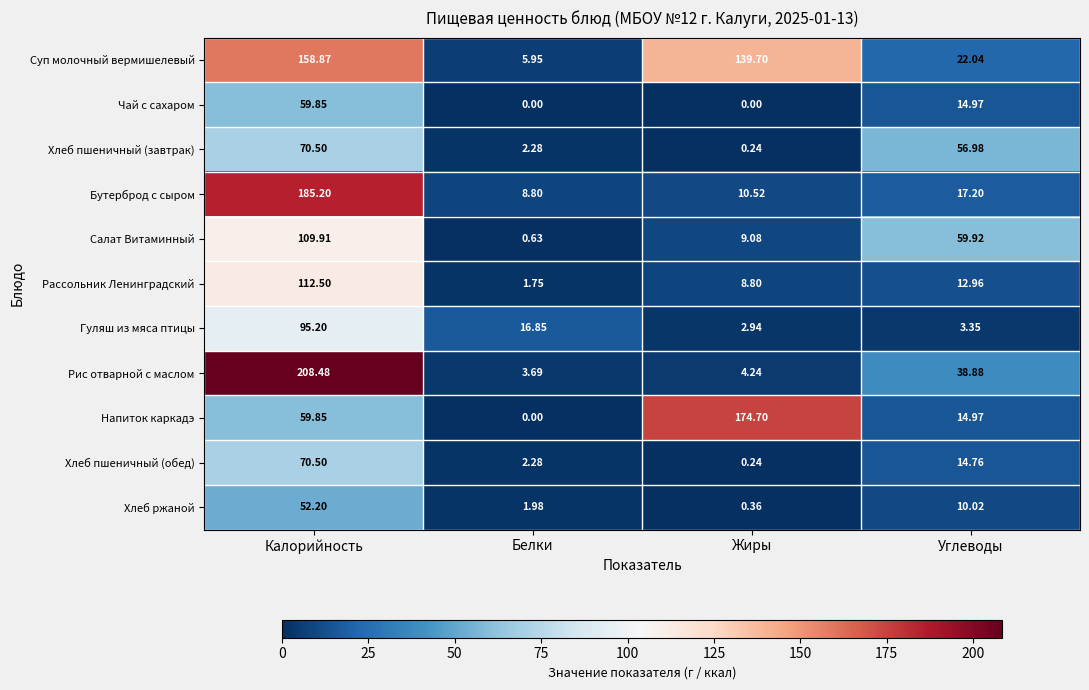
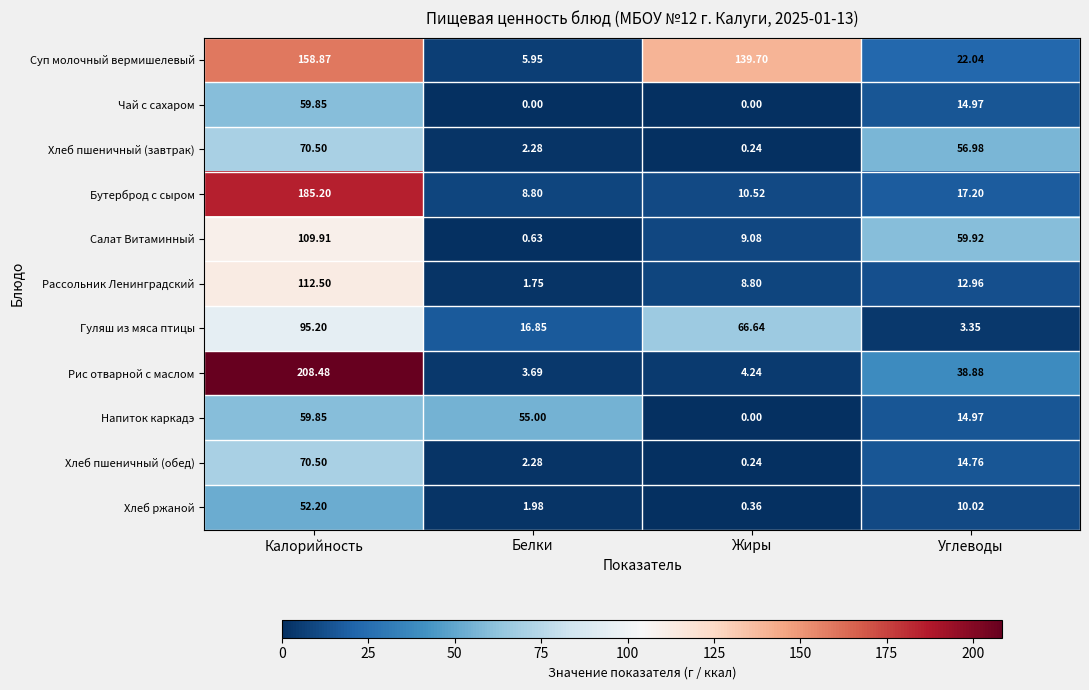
  {
    "Суп молочный вермишелевый": {
      "Калорийность": 158.87,
      "Белки": 5.95,
      "Жиры": 139.70,
      "Углеводы": 22.04
    },
    "Чай с сахаром": {
      "Калорийность": 59.85,
      "Белки": 0.00,
      "Жиры": 0.00,
      "Углеводы": 14.97
    },
    "Хлеб пшеничный (завтрак)": {
      "Калорийность": 70.50,
      "Белки": 2.28,
      "Жиры": 0.24,
      "Углеводы": 56.98
    },
    "Бутерброд с сыром": {
      "Калорийность": 185.20,
      "Белки": 8.80,
      "Жиры": 10.52,
      "Углеводы": 17.20
    },
    "Салат Витаминный": {
      "Калорийность": 109.91,
      "Белки": 0.63,
      "Жиры": 9.08,
      "Углеводы": 59.92
    },
    "Рассольник Ленинградский": {
      "Калорийность": 112.50,
      "Белки": 1.75,
      "Жиры": 8.80,
      "Углеводы": 12.96
    },
    "Гуляш из мяса птицы": {
      "Калорийность": 95.20,
      "Белки": 16.85,
-     "Жиры": 2.94,
+     "Жиры": 66.64,
      "Углеводы": 3.35
    },
    "Рис отварной с маслом": {
      "Калорийность": 208.48,
      "Белки": 3.69,
      "Жиры": 4.24,
      "Углеводы": 38.88
    },
    "Напиток каркадэ": {
      "Калорийность": 59.85,
-     "Белки": 0.00,
-     "Жиры": 174.70,
+     "Белки": 55.00,
+     "Жиры": 0.00,
      "Углеводы": 14.97
    },
    "Хлеб пшеничный (обед)": {
      "Калорийность": 70.50,
      "Белки": 2.28,
      "Жиры": 0.24,
      "Углеводы": 14.76
    },
    "Хлеб ржаной": {
      "Калорийность": 52.20,
      "Белки": 1.98,
      "Жиры": 0.36,
      "Углеводы": 10.02
    }
  }
